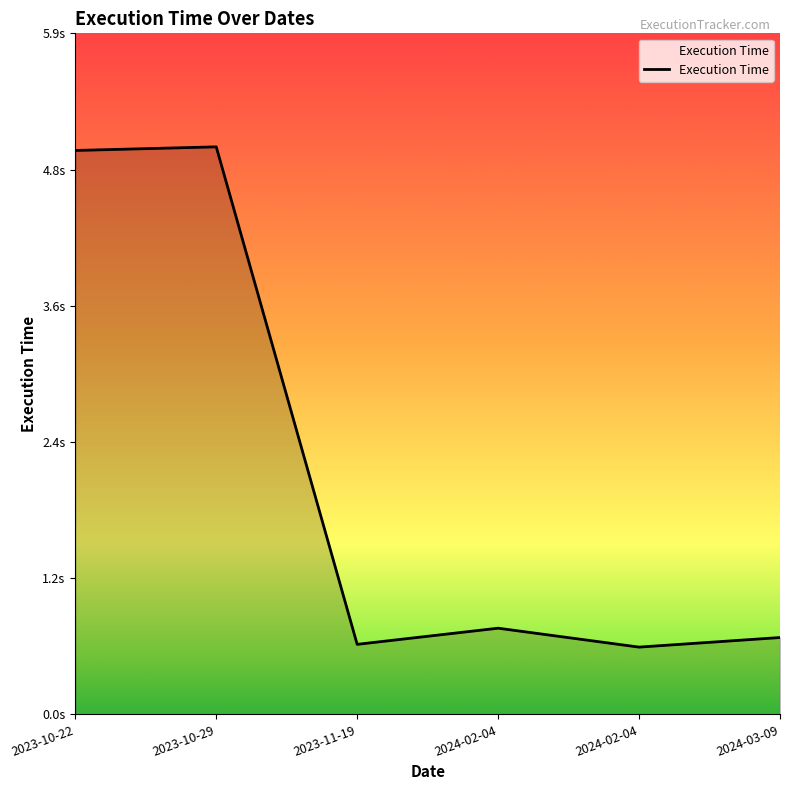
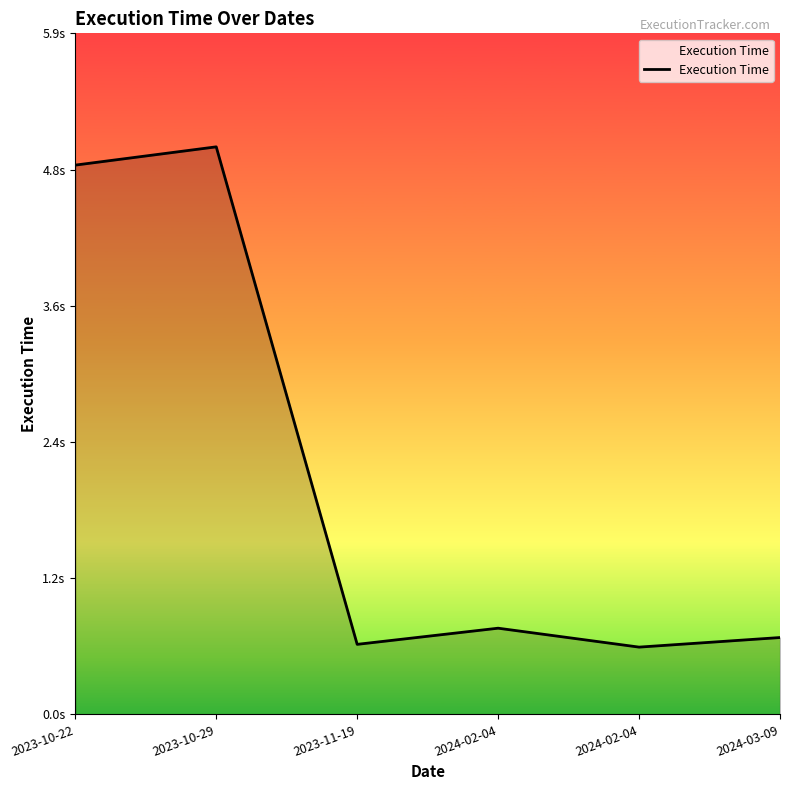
  {
-   "2023-10-22": "4.92s",
+   "2023-10-22": "4.79s",
    "2023-10-29": "4.95s",
    "2023-11-19": "0.61s",
    "2024-03-09": "0.67s"
  }
